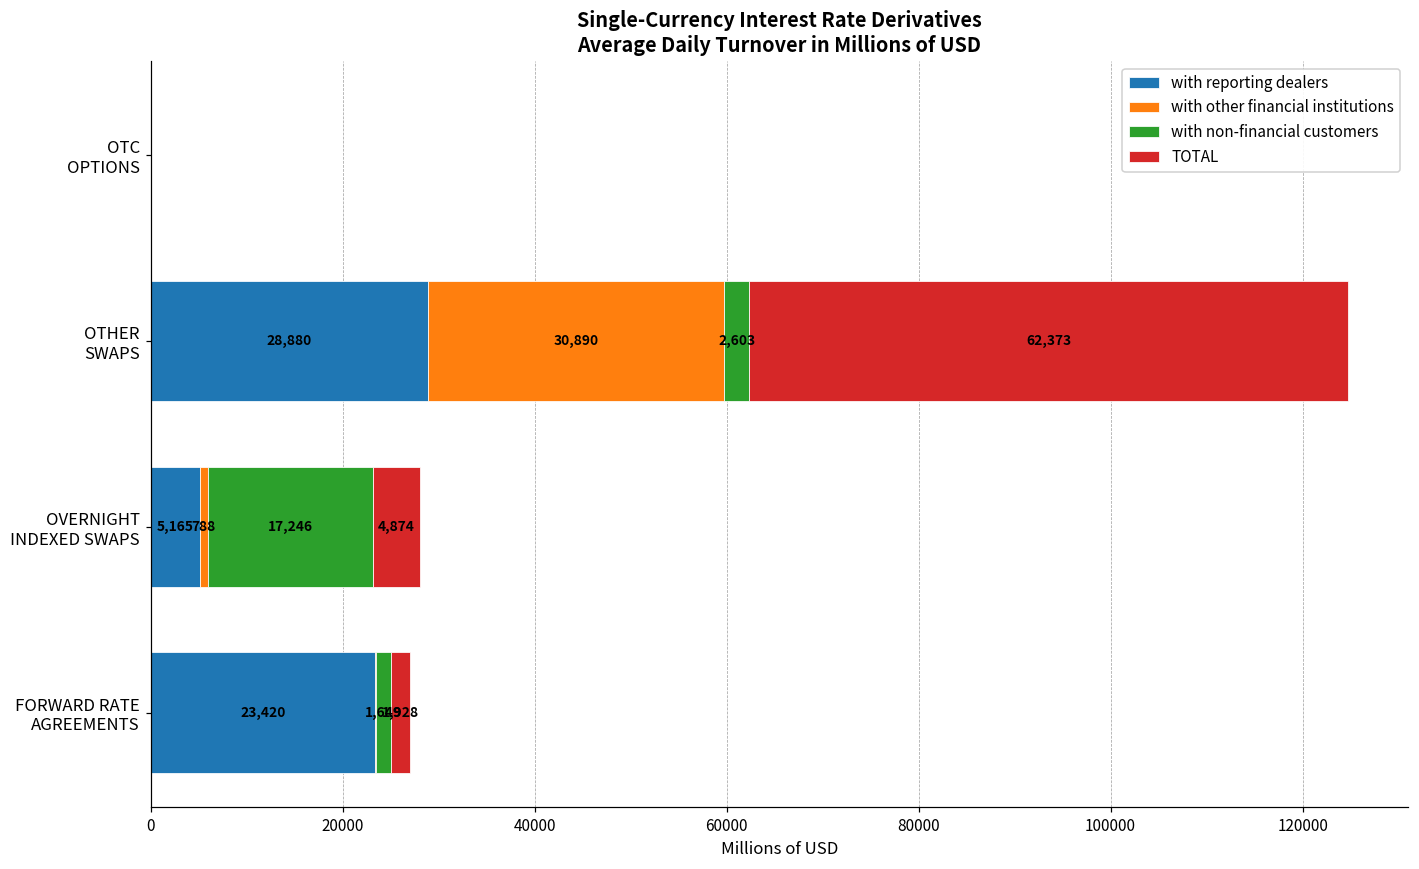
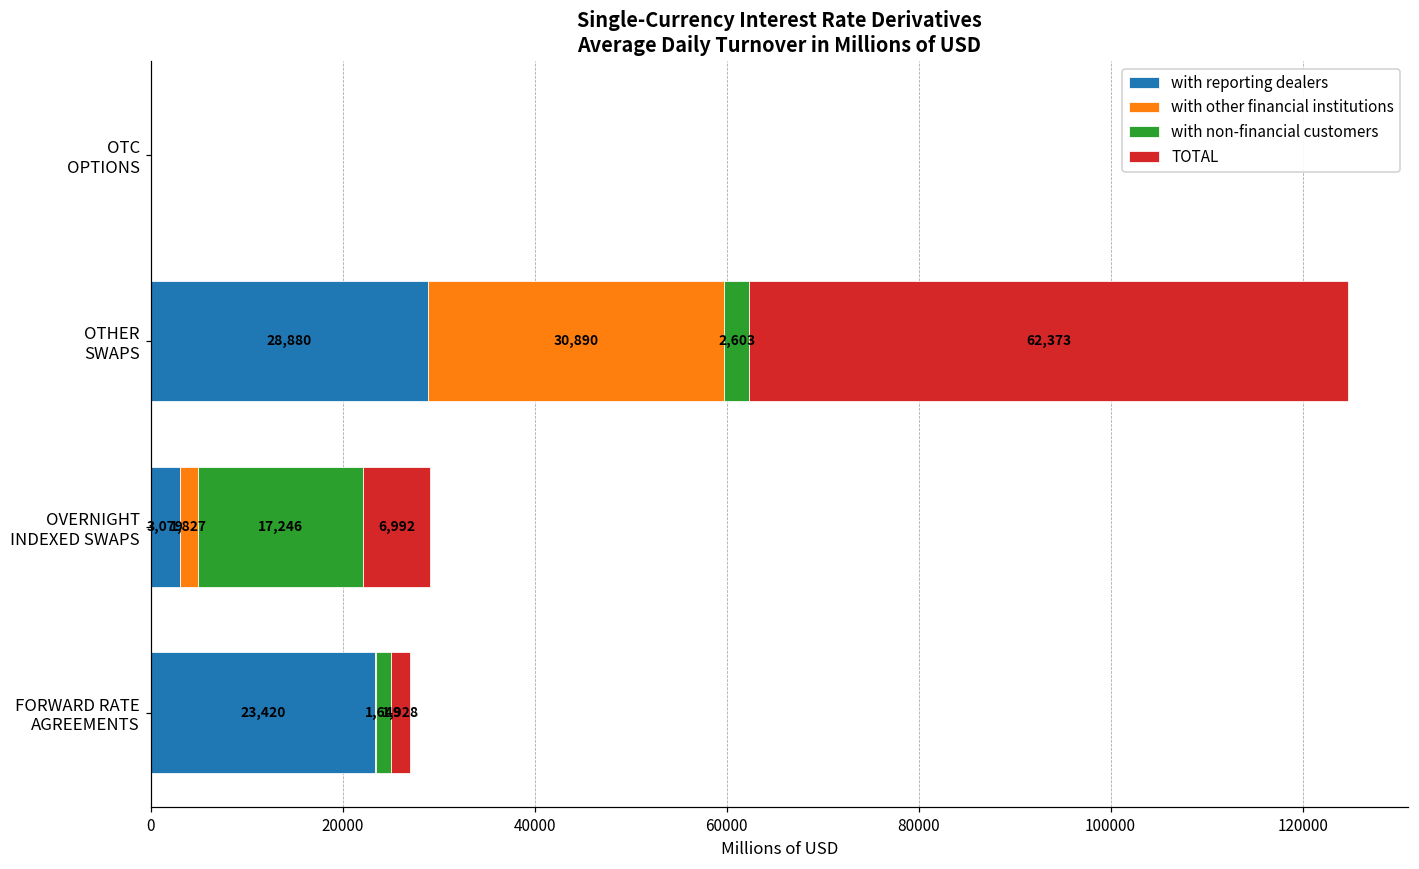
  {
    "with reporting dealers": {
      "OTHER SWAPS": "28,880",
-     "OVERNIGHT INDEXED SWAPS": "5,165",
+     "OVERNIGHT INDEXED SWAPS": "3,079",
      "FORWARD RATE AGREEMENTS": "23,420"
    },
    "with other financial institutions": {
      "OTHER SWAPS": "30,890",
-     "OVERNIGHT INDEXED SWAPS": "788"
+     "OVERNIGHT INDEXED SWAPS": "1,827"
    },
    "with non-financial customers": {
      "OTHER SWAPS": "2,603",
      "OVERNIGHT INDEXED SWAPS": "17,246"
    },
    "TOTAL": {
      "OTHER SWAPS": "62,373",
-     "OVERNIGHT INDEXED SWAPS": "4,874"
+     "OVERNIGHT INDEXED SWAPS": "6,992"
    }
  }
